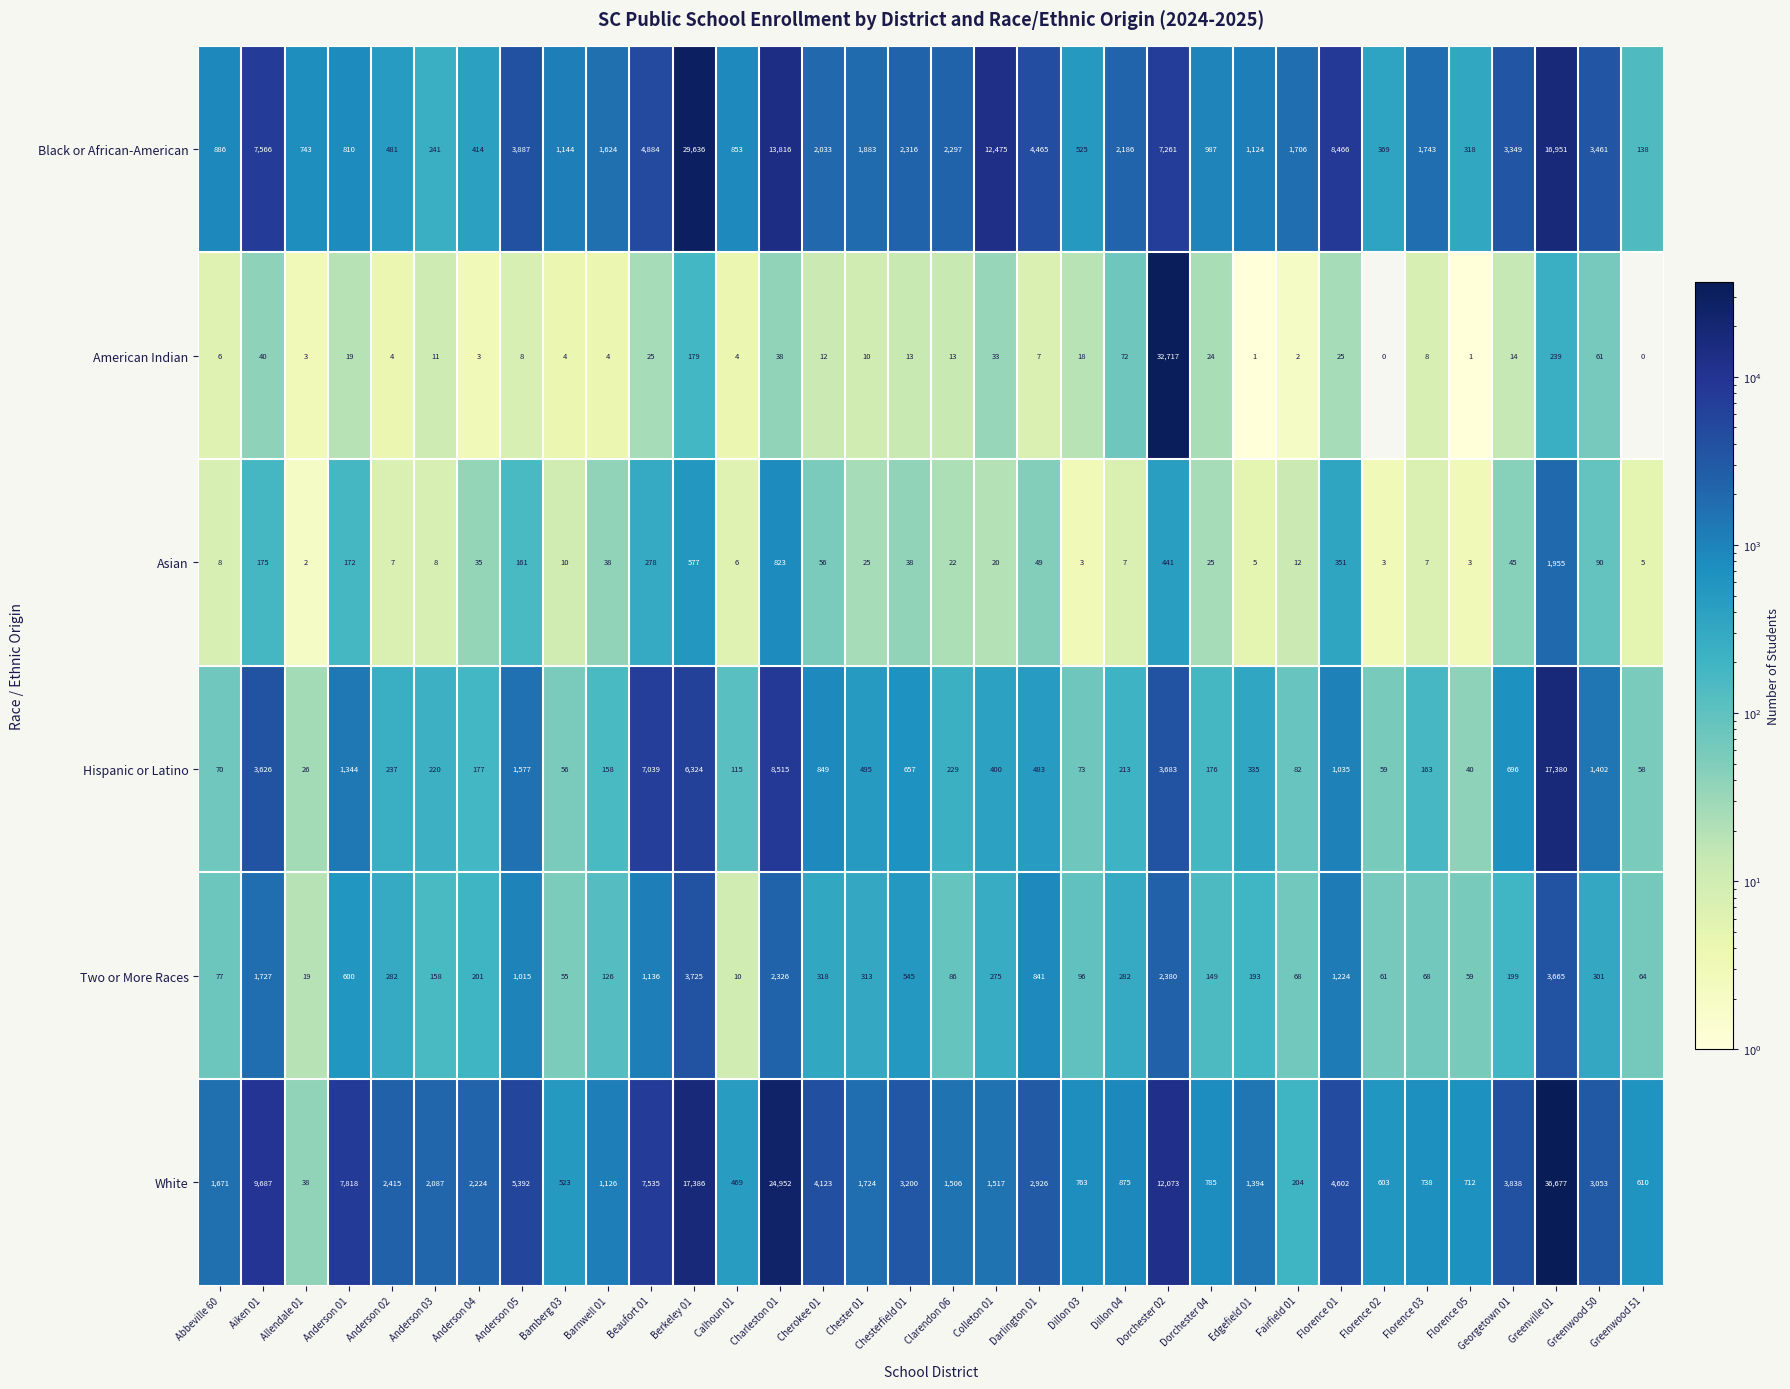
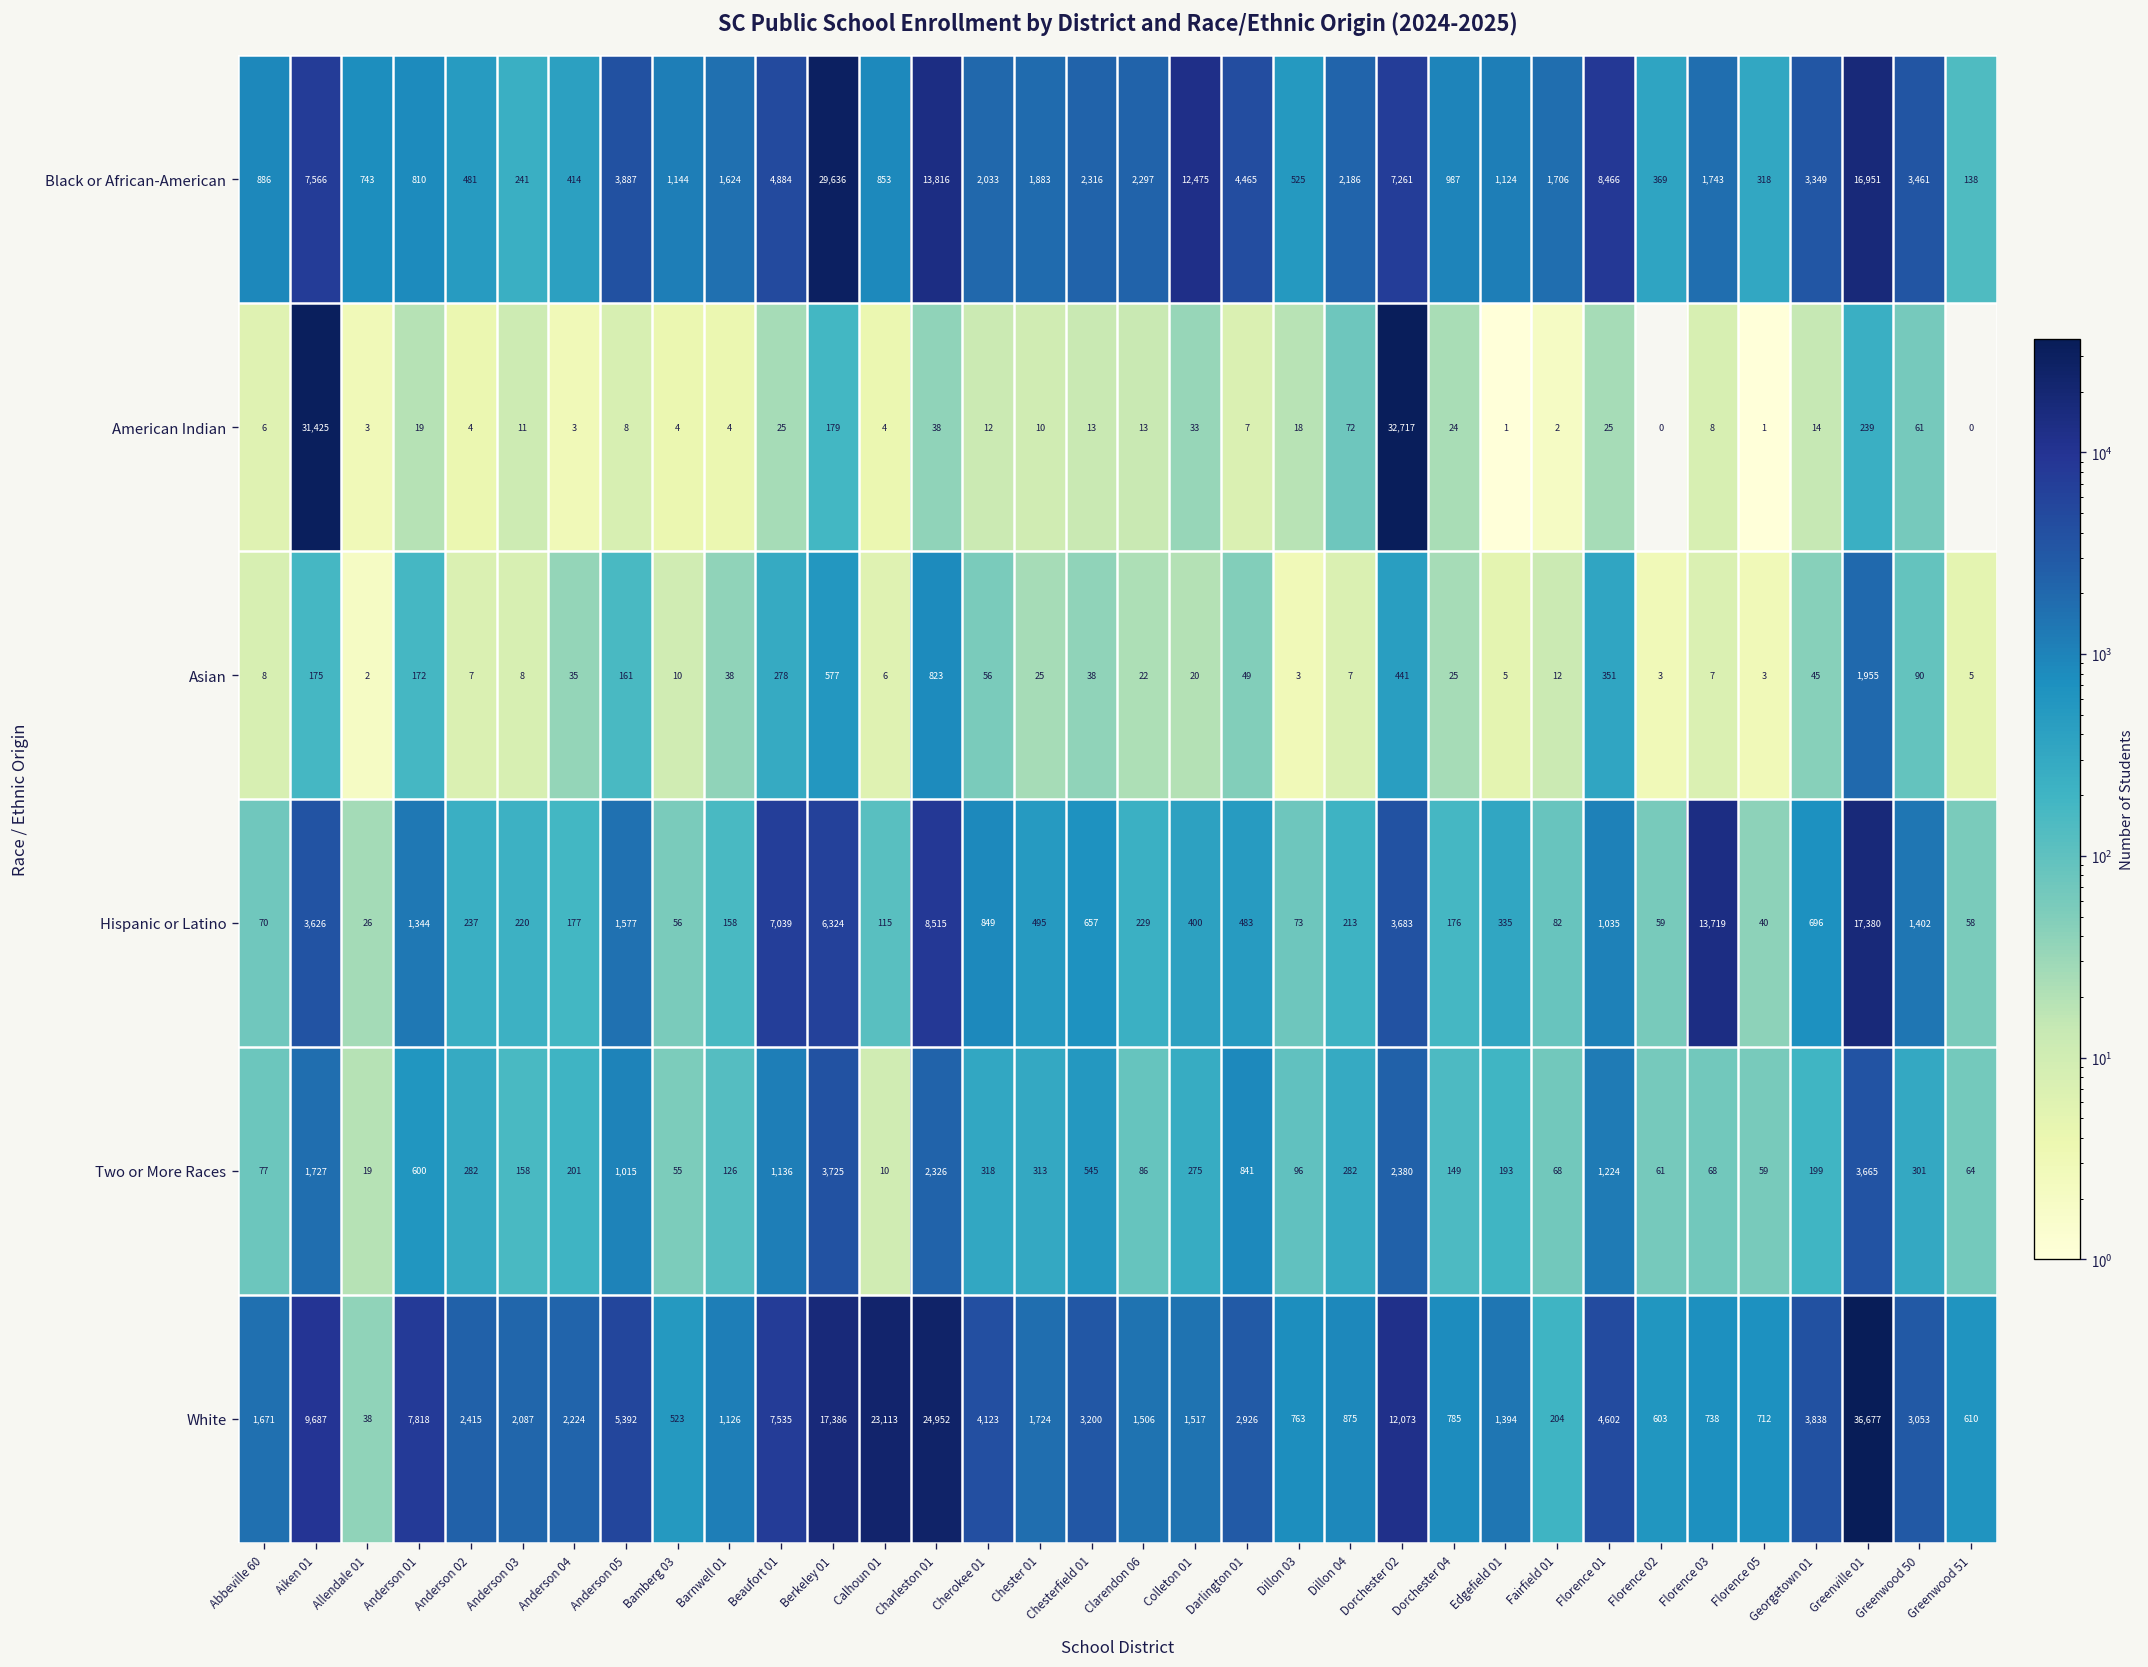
  {
    "American Indian": {
      "Abbeville 60": "6",
-     "Aiken 01": "40",
+     "Aiken 01": "31,425",
      "Allendale 01": "3",
      "Anderson 01": "19",
      "Anderson 02": "4",
      "Anderson 03": "11",
      "Anderson 04": "3",
      "Anderson 05": "8",
      "Bamberg 03": "4",
      "Barnwell 01": "4",
      "Beaufort 01": "25",
      "Berkeley 01": "179",
      "Calhoun 01": "4",
      "Charleston 01": "38",
      "Cherokee 01": "12",
      "Chester 01": "10",
      "Chesterfield 01": "13",
      "Clarendon 06": "13",
      "Colleton 01": "33",
      "Darlington 01": "7",
      "Dillon 03": "18",
      "Dillon 04": "72",
      "Dorchester 02": "32,717",
      "Dorchester 04": "24",
      "Edgefield 01": "1",
      "Fairfield 01": "2",
      "Florence 01": "25",
      "Florence 02": "0",
      "Florence 03": "8",
      "Florence 05": "1",
      "Georgetown 01": "14",
      "Greenville 01": "239",
      "Greenwood 50": "61",
      "Greenwood 51": "0"
    },
    "Hispanic or Latino": {
      "Abbeville 60": "70",
      "Aiken 01": "3,626",
      "Allendale 01": "26",
      "Anderson 01": "1,344",
      "Anderson 02": "237",
      "Anderson 03": "220",
      "Anderson 04": "177",
      "Anderson 05": "1,577",
      "Bamberg 03": "56",
      "Barnwell 01": "158",
      "Beaufort 01": "7,039",
      "Berkeley 01": "6,324",
      "Calhoun 01": "115",
      "Charleston 01": "8,515",
      "Cherokee 01": "849",
      "Chester 01": "495",
      "Chesterfield 01": "657",
      "Clarendon 06": "229",
      "Colleton 01": "400",
      "Darlington 01": "483",
      "Dillon 03": "73",
      "Dillon 04": "213",
      "Dorchester 02": "3,683",
      "Dorchester 04": "176",
      "Edgefield 01": "335",
      "Fairfield 01": "82",
      "Florence 01": "1,035",
      "Florence 02": "59",
-     "Florence 03": "163",
+     "Florence 03": "13,719",
      "Florence 05": "40",
      "Georgetown 01": "696",
      "Greenville 01": "17,380",
      "Greenwood 50": "1,402",
      "Greenwood 51": "58"
    },
    "White": {
      "Abbeville 60": "1,671",
      "Aiken 01": "9,687",
      "Allendale 01": "38",
      "Anderson 01": "7,818",
      "Anderson 02": "2,415",
      "Anderson 03": "2,087",
      "Anderson 04": "2,224",
      "Anderson 05": "5,392",
      "Bamberg 03": "523",
      "Barnwell 01": "1,126",
      "Beaufort 01": "7,535",
      "Berkeley 01": "17,386",
-     "Calhoun 01": "469",
+     "Calhoun 01": "23,113",
      "Charleston 01": "24,952",
      "Cherokee 01": "4,123",
      "Chester 01": "1,724",
      "Chesterfield 01": "3,200",
      "Clarendon 06": "1,506",
      "Colleton 01": "1,517",
      "Darlington 01": "2,926",
      "Dillon 03": "763",
      "Dillon 04": "875",
      "Dorchester 02": "12,073",
      "Dorchester 04": "785",
      "Edgefield 01": "1,394",
      "Fairfield 01": "204",
      "Florence 01": "4,602",
      "Florence 02": "603",
      "Florence 03": "738",
      "Florence 05": "712",
      "Georgetown 01": "3,838",
      "Greenville 01": "36,677",
      "Greenwood 50": "3,053",
      "Greenwood 51": "610"
    }
  }
